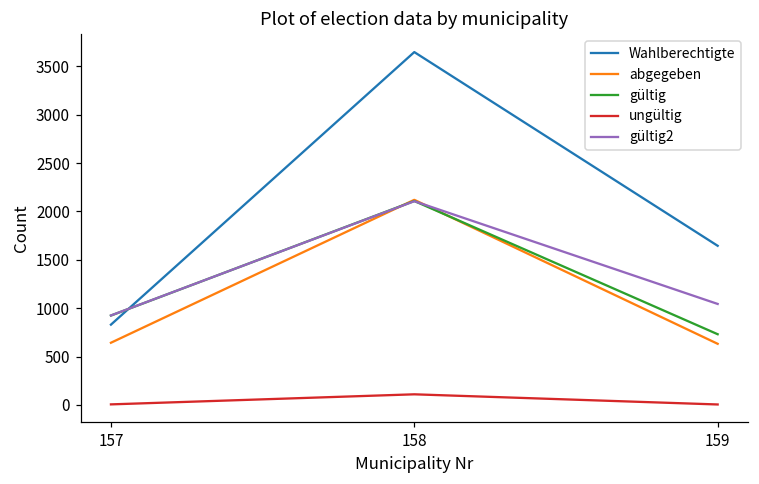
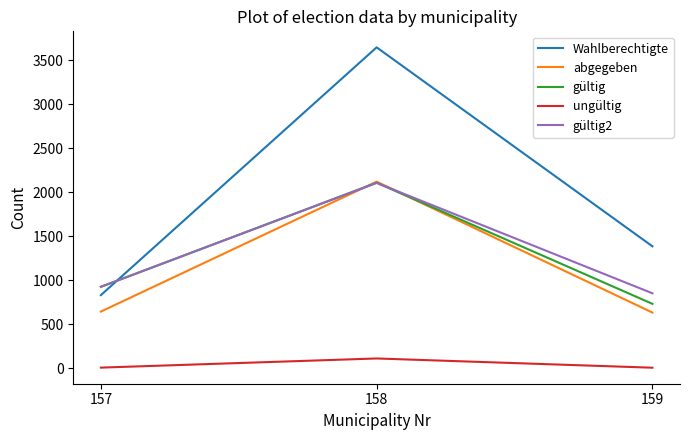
  {
    "Wahlberechtigte": {
      "157": 800,
      "158": 3600,
-     "159": 1600
+     "159": 1400
    },
    "abgegeben": {
      "157": 600,
      "159": 600
    },
    "gültig": {
      "159": 700
    },
    "ungültig": {
      "157": 0,
      "158": 100,
      "159": 0
    },
    "gültig2": {
-     "159": 1000
+     "159": 900
    }
  }
